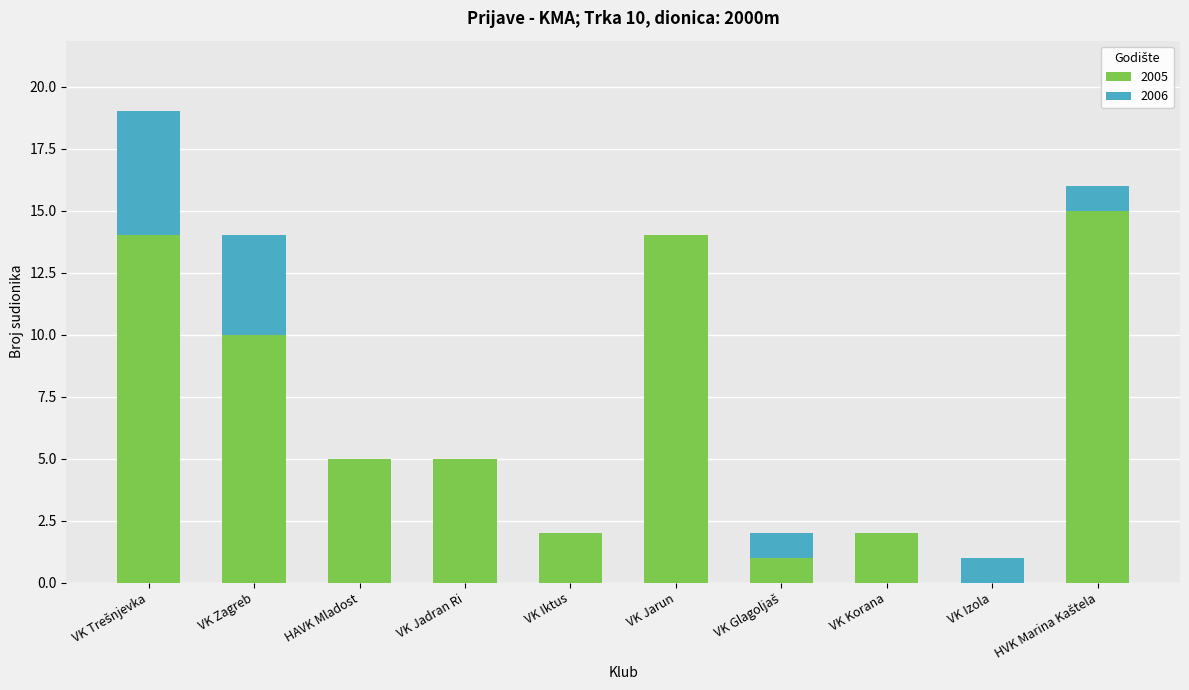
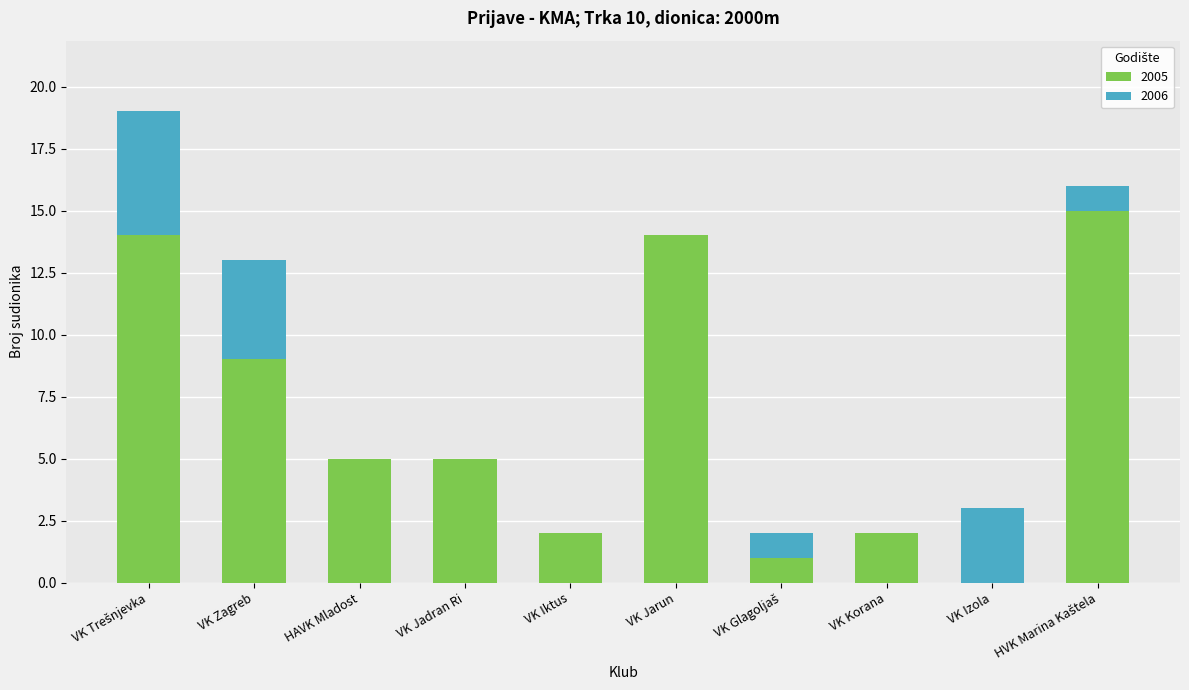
  {
    "2005": {
      "VK Trešnjevka": 14,
-     "VK Zagreb": 10,
+     "VK Zagreb": 9,
      "HAVK Mladost": 5,
      "VK Jadran Ri": 5,
      "VK Iktus": 2,
      "VK Jarun": 14,
      "VK Glagoljaš": 1,
      "VK Korana": 2,
      "VK Izola": 0,
      "HVK Marina Kaštela": 15
    },
    "2006": {
      "VK Trešnjevka": 5,
      "VK Zagreb": 4,
      "HAVK Mladost": 0,
      "VK Jadran Ri": 0,
      "VK Iktus": 0,
      "VK Jarun": 0,
      "VK Glagoljaš": 1,
      "VK Korana": 0,
-     "VK Izola": 1,
+     "VK Izola": 3,
      "HVK Marina Kaštela": 1
    }
  }
